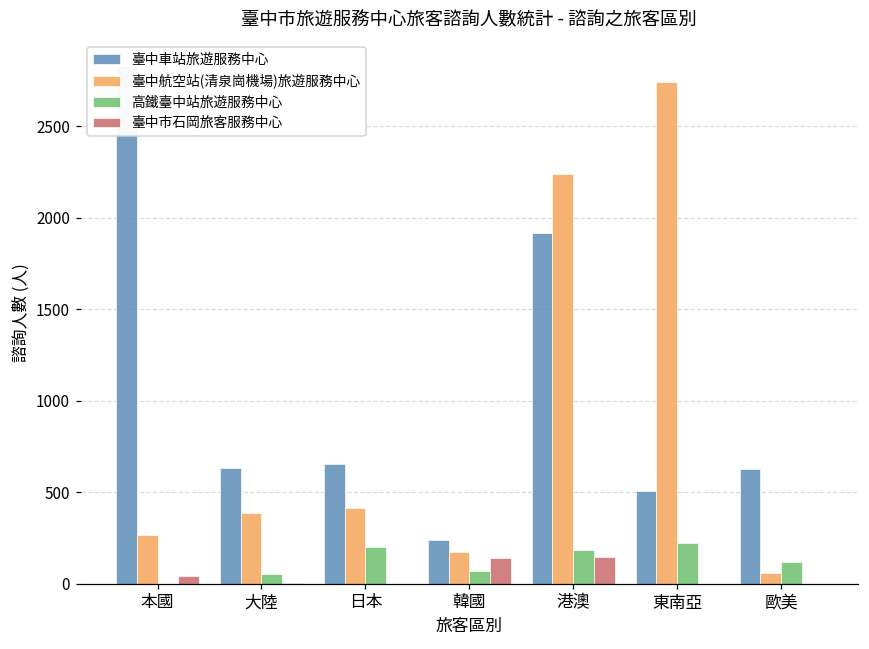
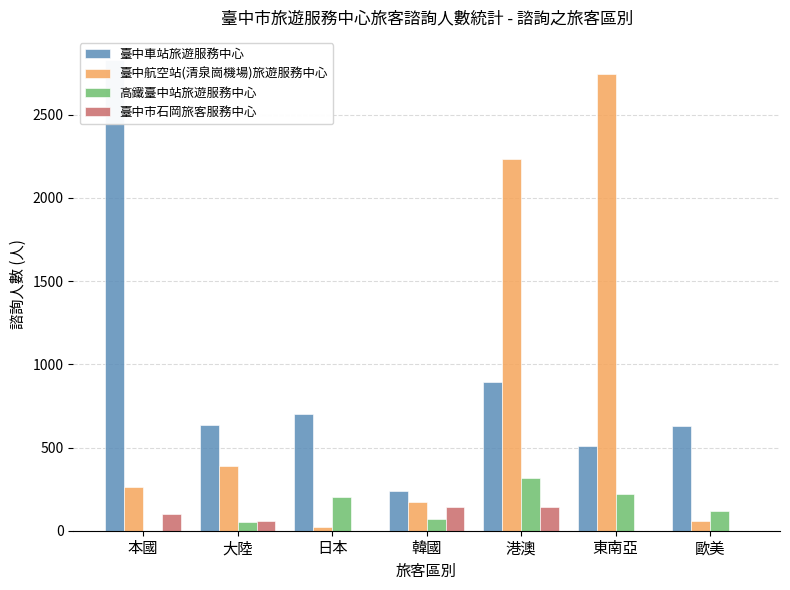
  {
    "臺中車站旅遊服務中心": {
      "大陸": 630,
-     "日本": 650,
+     "日本": 700,
      "韓國": 240,
-     "港澳": 1920,
+     "港澳": 890,
      "東南亞": 510,
      "歐美": 630
    },
    "臺中航空站(清泉崗機場)旅遊服務中心": {
      "本國": 270,
      "大陸": 390,
-     "日本": 410,
+     "日本": 20,
      "韓國": 170,
      "港澳": 2240,
      "東南亞": 2740,
      "歐美": 60
    },
    "高鐵臺中站旅遊服務中心": {
      "本國": 0,
      "大陸": 50,
      "日本": 200,
      "韓國": 70,
-     "港澳": 180,
+     "港澳": 320,
      "東南亞": 220,
      "歐美": 120
    },
    "臺中市石岡旅客服務中心": {
-     "本國": 40,
-     "大陸": 0,
+     "本國": 100,
+     "大陸": 60,
      "日本": 0,
      "韓國": 140,
      "港澳": 150,
      "東南亞": 0,
      "歐美": 0
    }
  }
